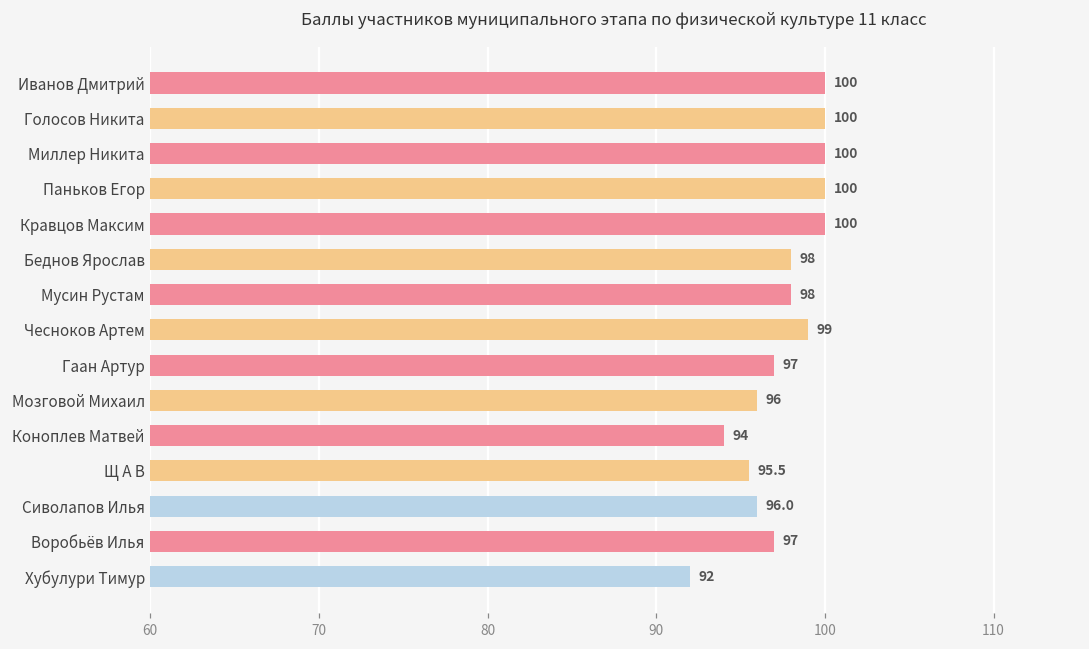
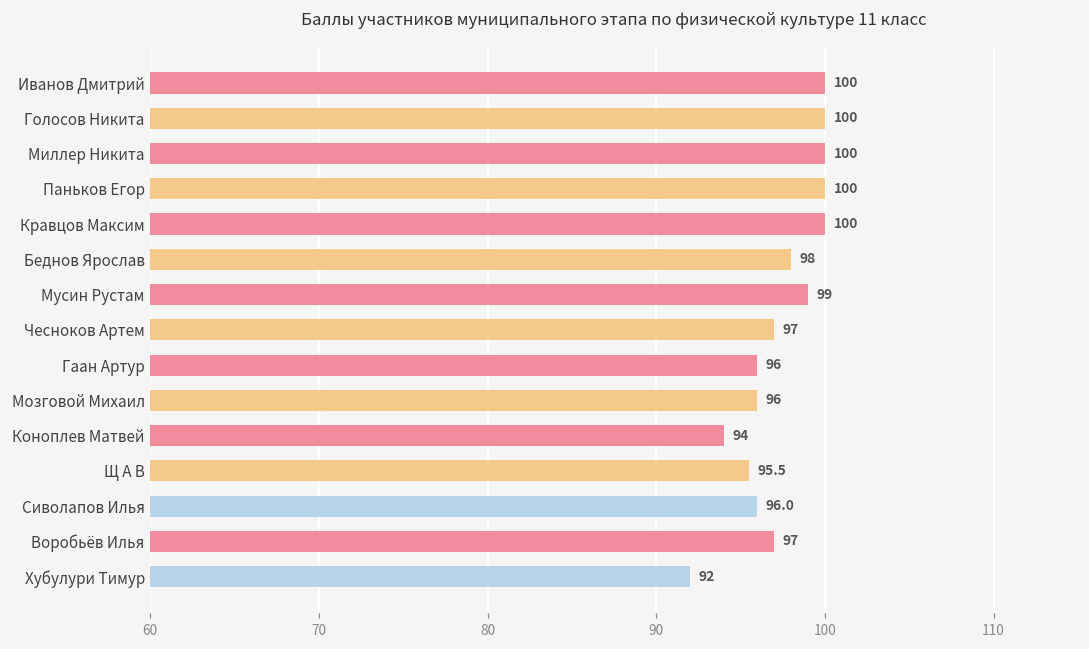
  {
    "Иванов Дмитрий": 100,
    "Голосов Никита": 100,
    "Миллер Никита": 100,
    "Паньков Егор": 100,
    "Кравцов Максим": 100,
    "Беднов Ярослав": 98,
-   "Мусин Рустам": 98,
-   "Чесноков Артем": 99,
-   "Гаан Артур": 97,
+   "Мусин Рустам": 99,
+   "Чесноков Артем": 97,
+   "Гаан Артур": 96,
    "Мозговой Михаил": 96,
    "Коноплев Матвей": 94,
    "Щ А В": 95.5,
    "Сиволапов Илья": 96.0,
    "Воробьёв Илья": 97,
    "Хубулури Тимур": 92
  }
